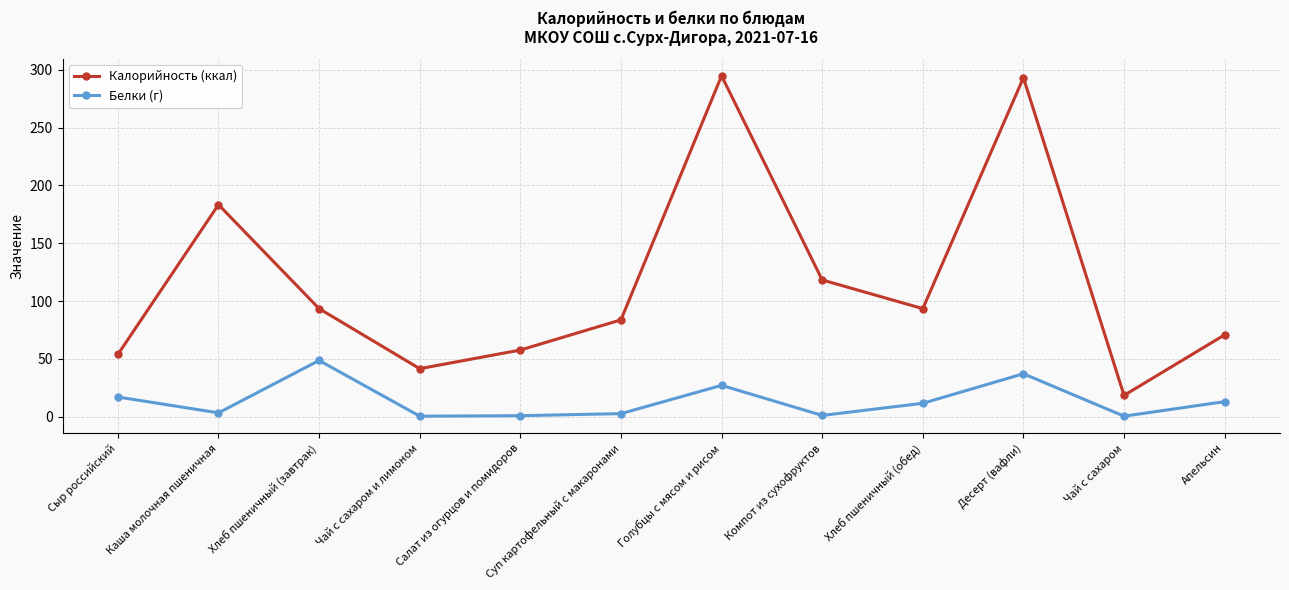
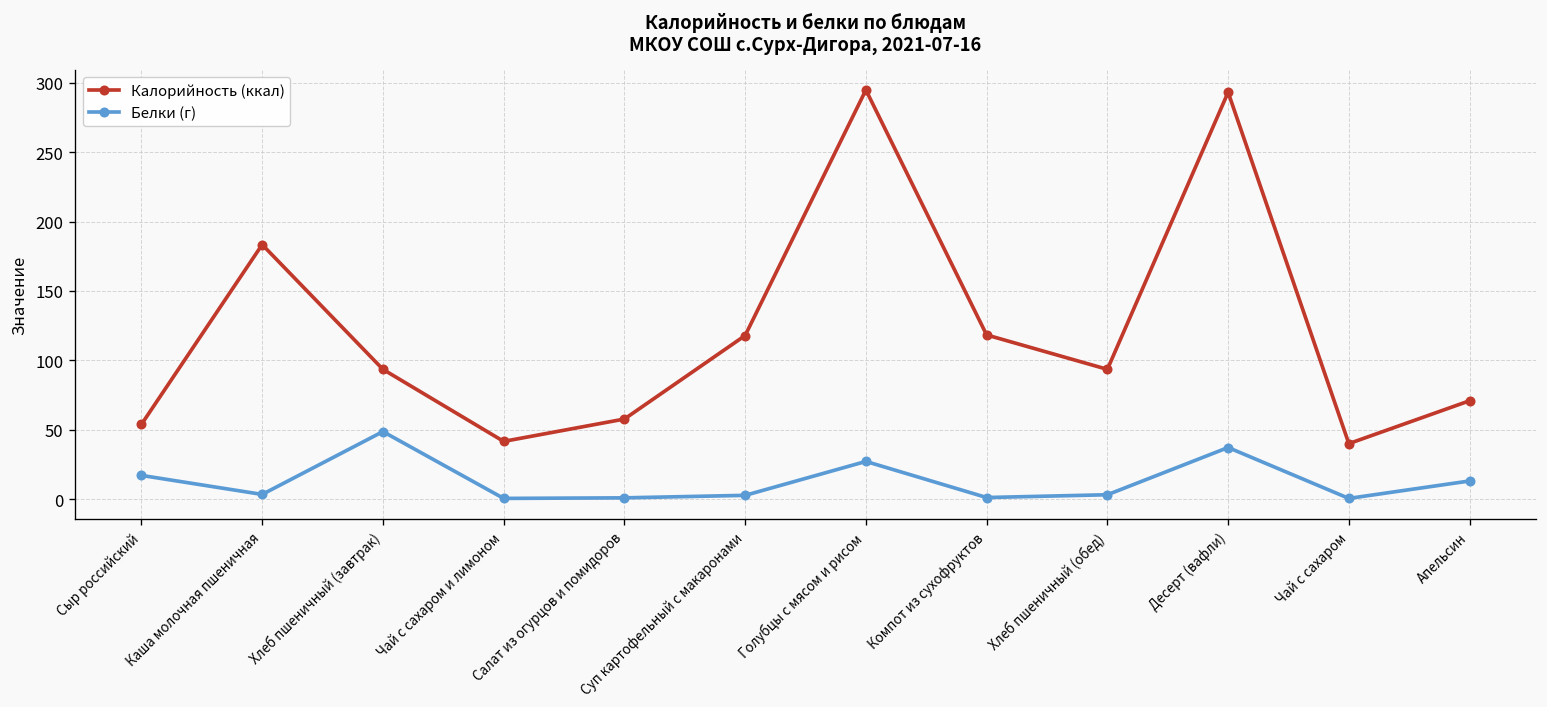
  {
    "Калорийность (ккал)": {
      "Сыр российский": 54,
      "Каша молочная пшеничная": 183,
      "Хлеб пшеничный (завтрак)": 94,
      "Чай с сахаром и лимоном": 42,
      "Салат из огурцов и помидоров": 58,
-     "Суп картофельный с макаронами": 84,
+     "Суп картофельный с макаронами": 118,
      "Голубцы с мясом и рисом": 295,
      "Компот из сухофруктов": 118,
      "Хлеб пшеничный (обед)": 94,
      "Десерт (вафли)": 293,
-     "Чай с сахаром": 19,
+     "Чай с сахаром": 40,
      "Апельсин": 71
    },
    "Белки (г)": {
      "Сыр российский": 17,
      "Каша молочная пшеничная": 3,
      "Хлеб пшеничный (завтрак)": 49,
      "Чай с сахаром и лимоном": 1,
      "Салат из огурцов и помидоров": 1,
      "Суп картофельный с макаронами": 3,
      "Голубцы с мясом и рисом": 27,
      "Компот из сухофруктов": 1,
-     "Хлеб пшеничный (обед)": 12,
+     "Хлеб пшеничный (обед)": 3,
      "Десерт (вафли)": 37,
      "Чай с сахаром": 1,
      "Апельсин": 13
    }
  }
